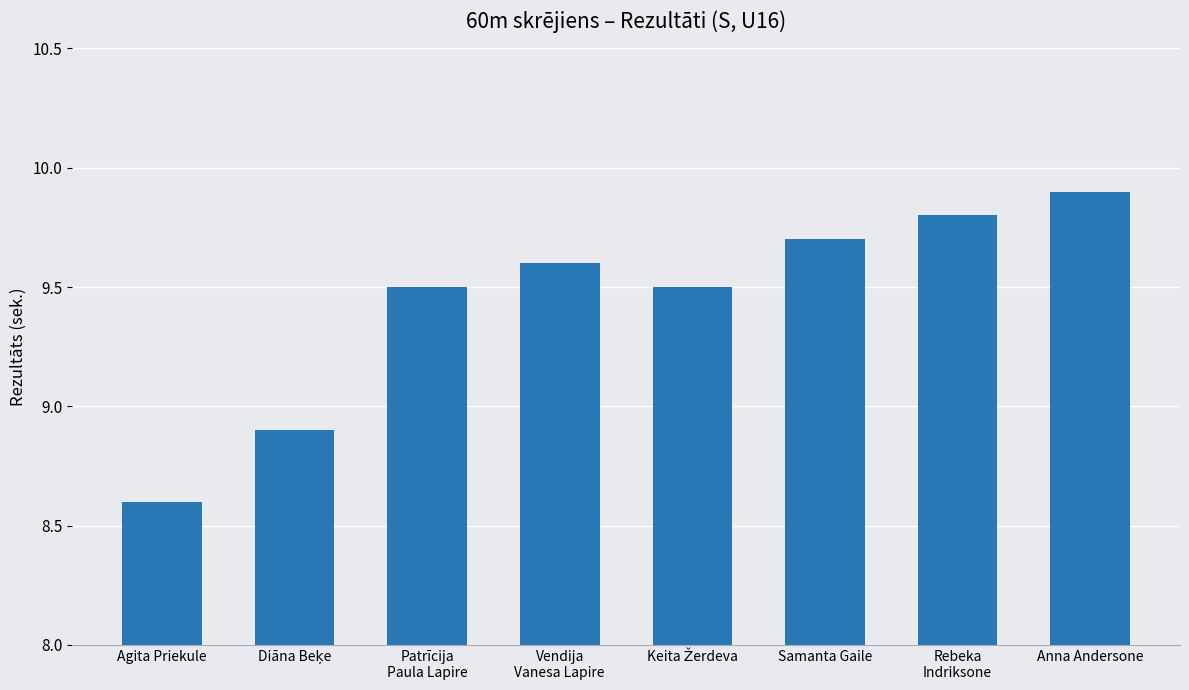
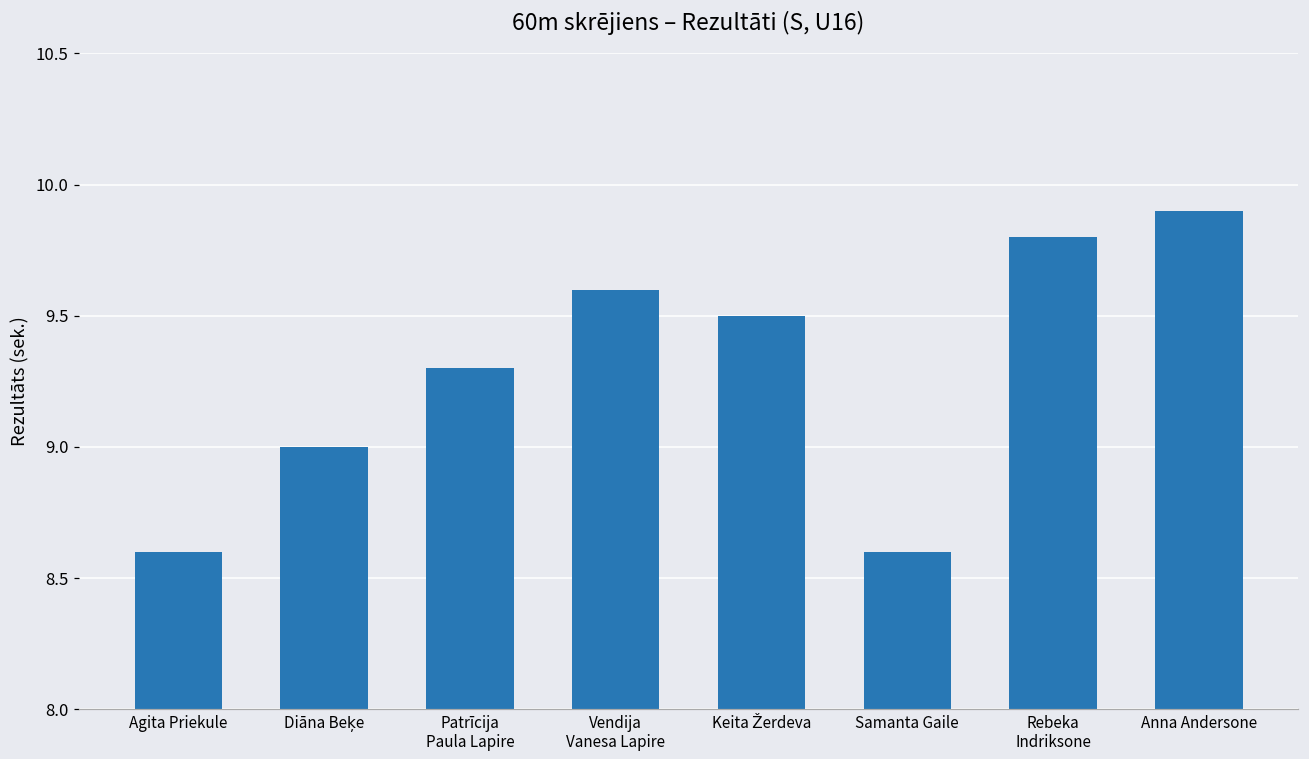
  {
    "Agita Priekule": 8.6,
-   "Diāna Beķe": 8.9,
-   "Patrīcija Paula Lapire": 9.5,
+   "Diāna Beķe": 9.0,
+   "Patrīcija Paula Lapire": 9.3,
    "Vendija Vanesa Lapire": 9.6,
    "Keita Žerdeva": 9.5,
-   "Samanta Gaile": 9.7,
+   "Samanta Gaile": 8.6,
    "Rebeka Indriksone": 9.8,
    "Anna Andersone": 9.9
  }
